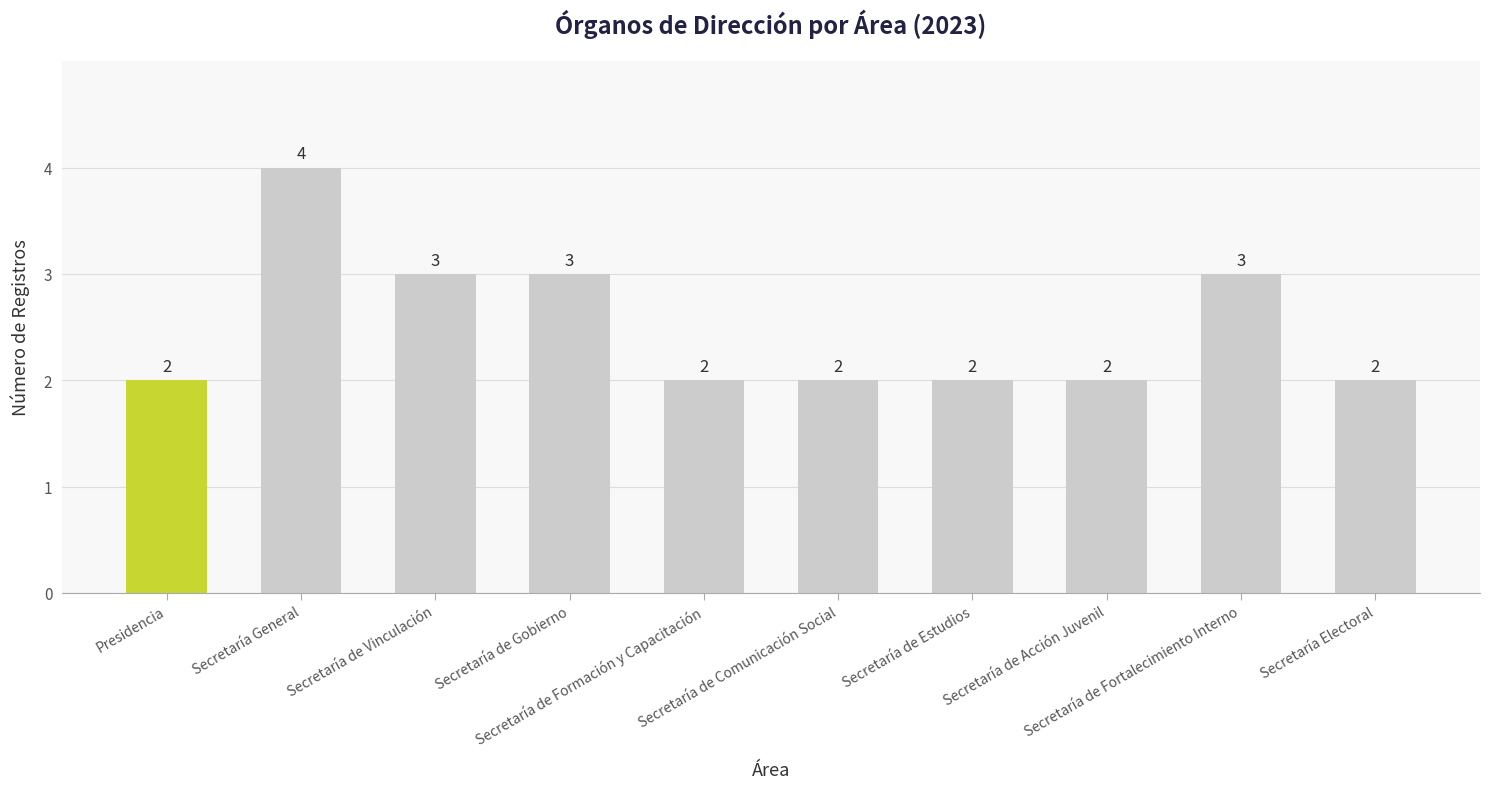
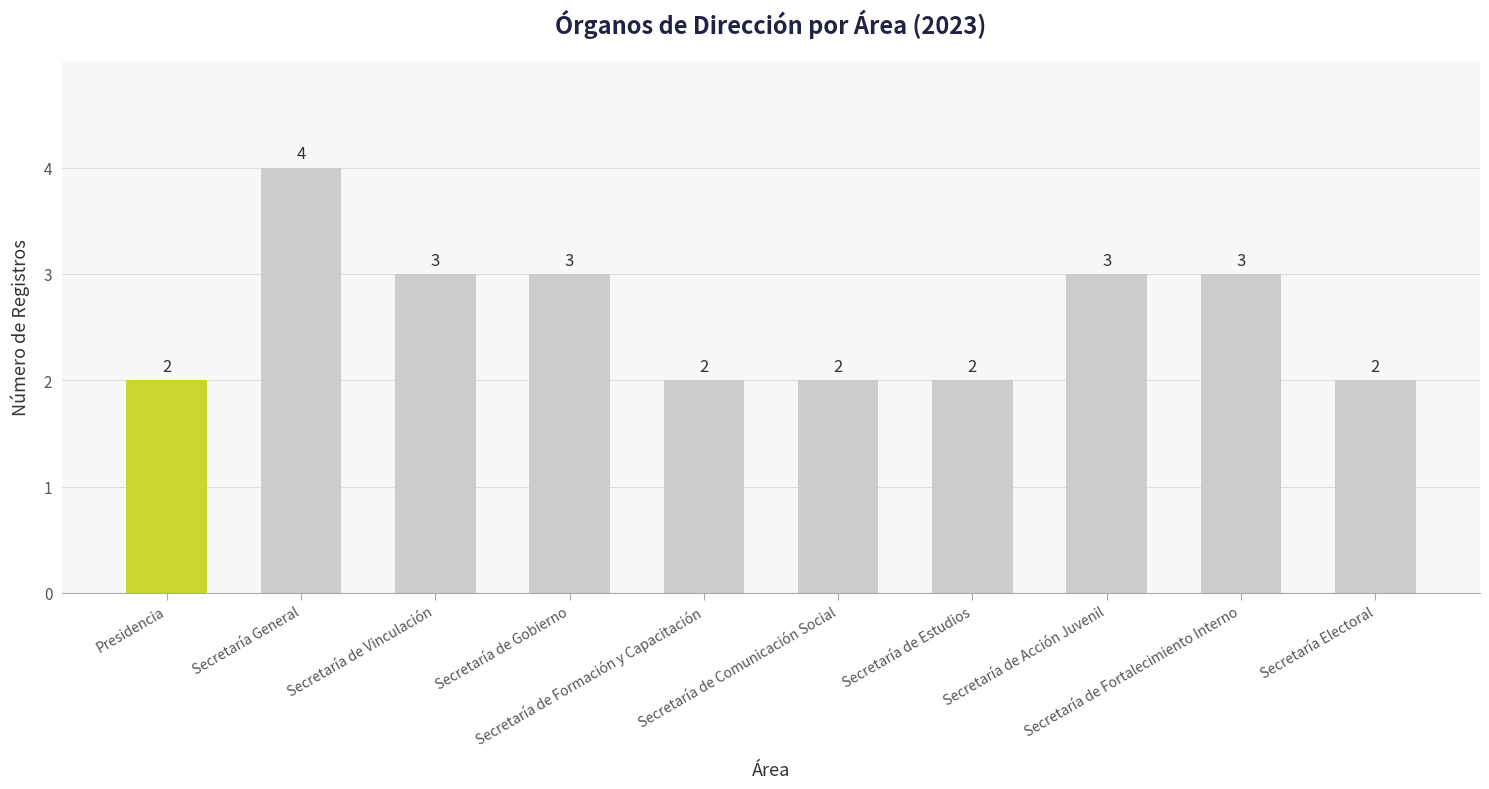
  {
    "Presidencia": 2,
    "Secretaría General": 4,
    "Secretaría de Vinculación": 3,
    "Secretaría de Gobierno": 3,
    "Secretaría de Formación y Capacitación": 2,
    "Secretaría de Comunicación Social": 2,
    "Secretaría de Estudios": 2,
-   "Secretaría de Acción Juvenil": 2,
+   "Secretaría de Acción Juvenil": 3,
    "Secretaría de Fortalecimiento Interno": 3,
    "Secretaría Electoral": 2
  }
